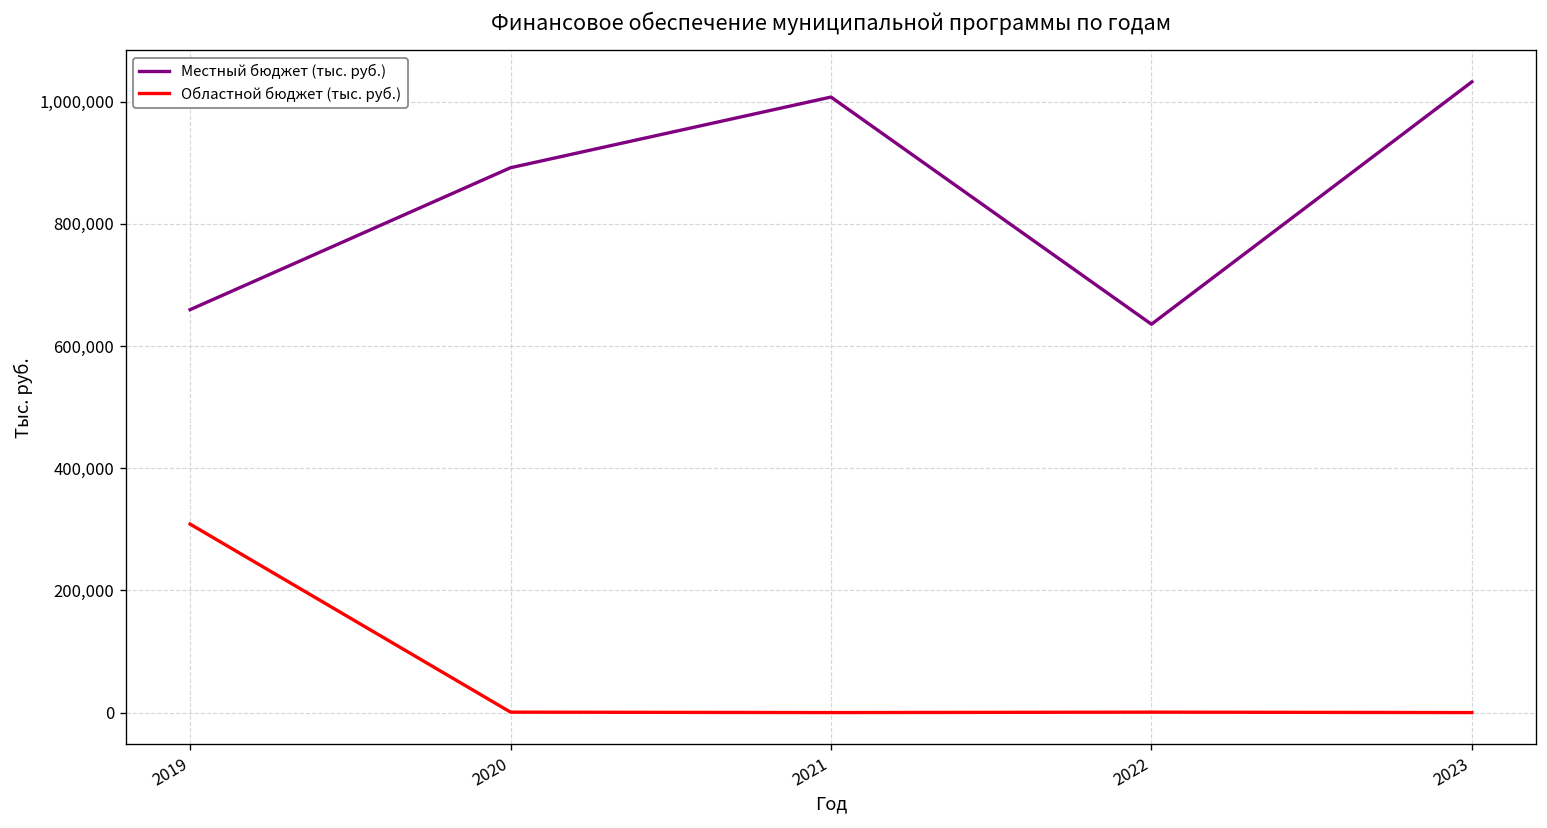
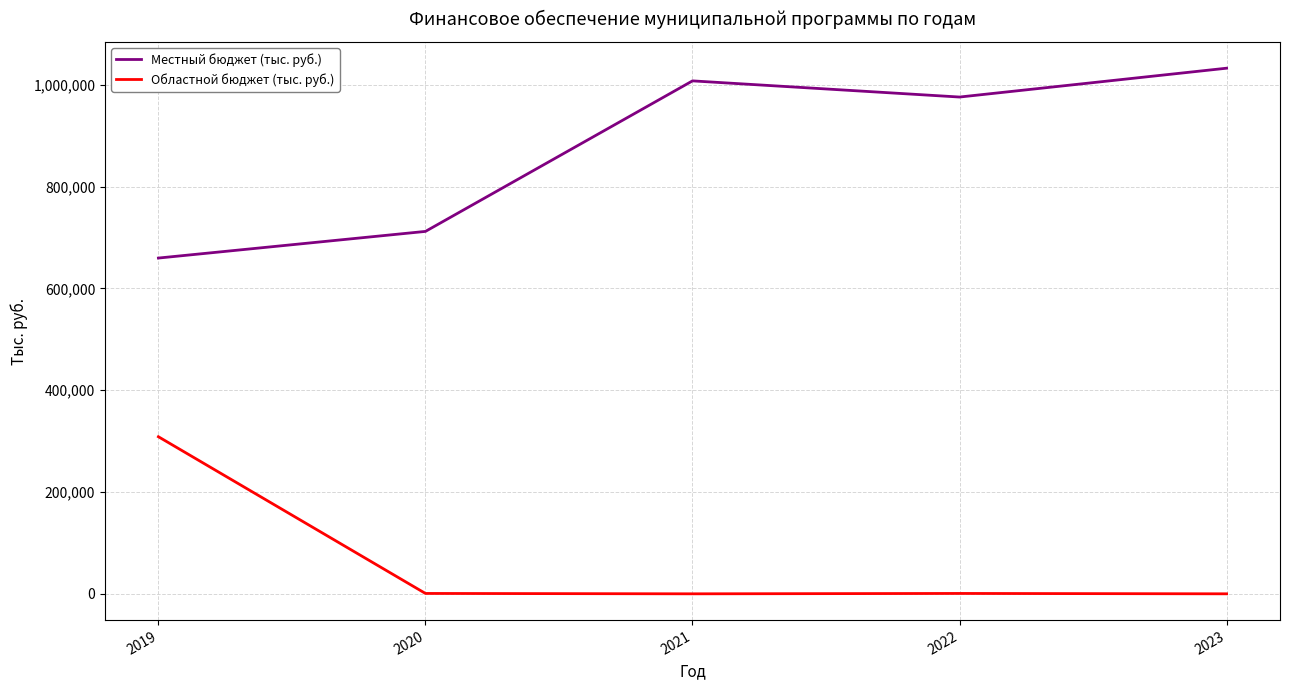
  {
    "Местный бюджет (тыс. руб.)": {
      "2019": "660,000",
-     "2020": "890,000",
+     "2020": "710,000",
      "2021": "1,010,000",
-     "2022": "640,000",
+     "2022": "980,000",
      "2023": "1,030,000"
    },
    "Областной бюджет (тыс. руб.)": {
      "2019": "310,000",
      "2020": "0",
      "2021": "0",
      "2022": "0",
      "2023": "0"
    }
  }
